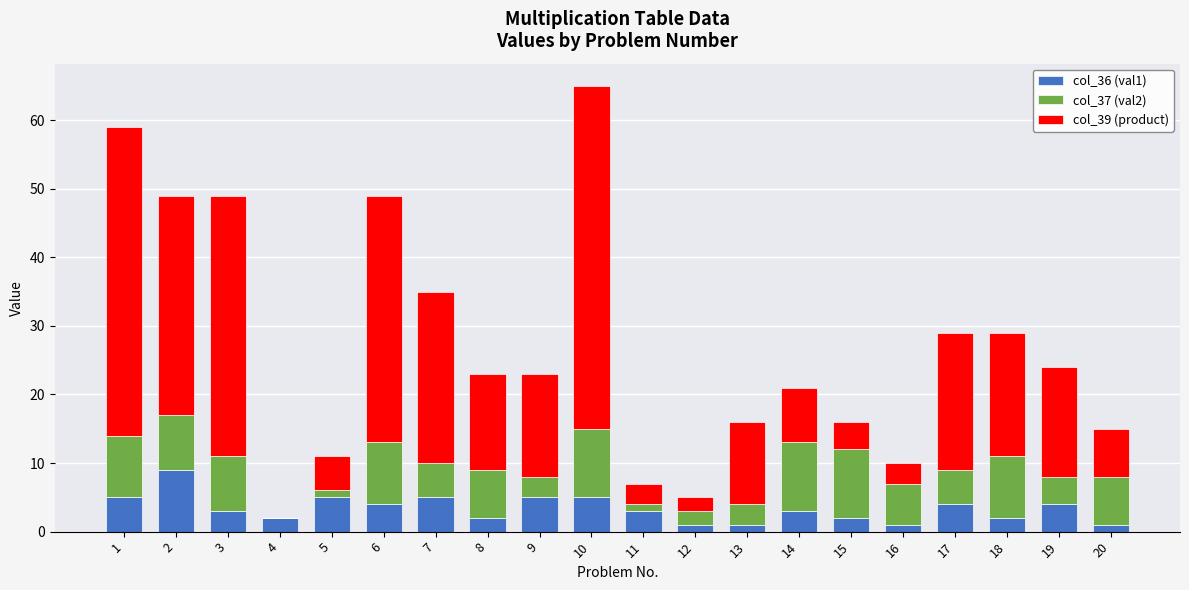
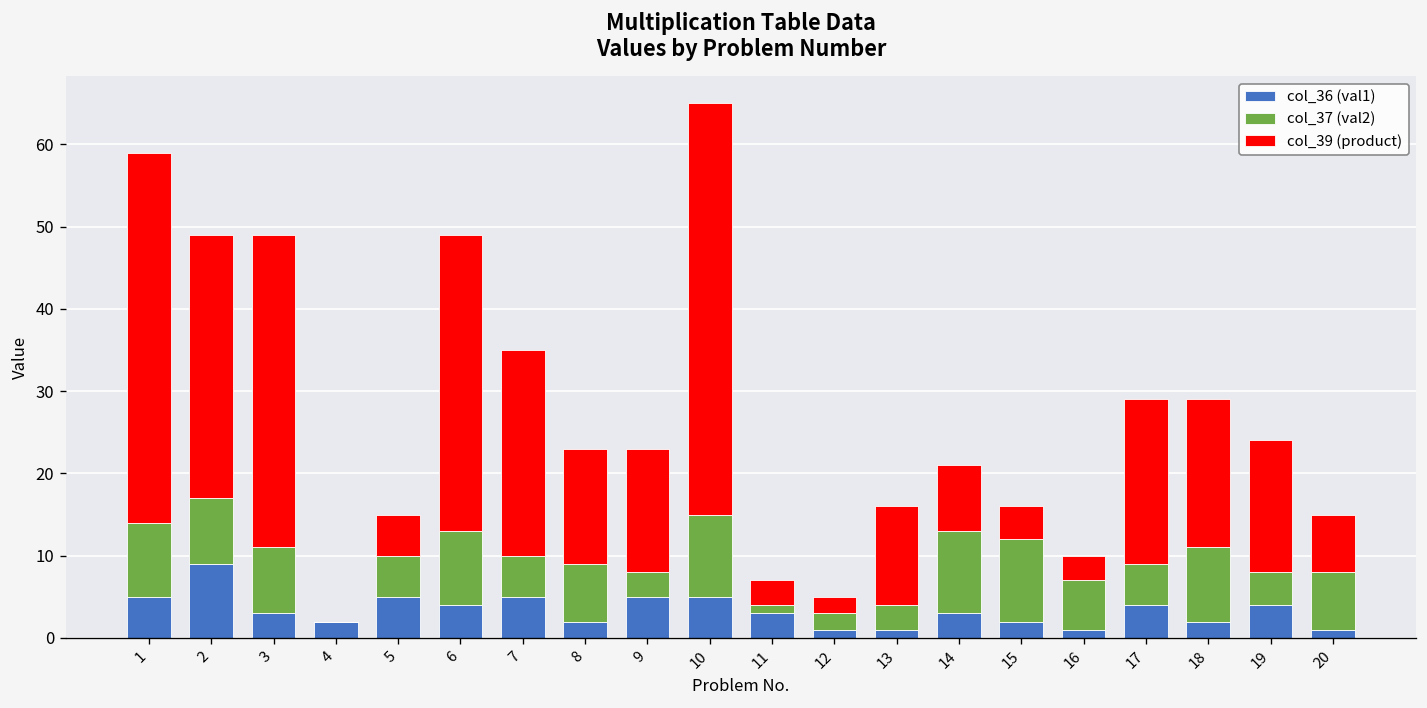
  {
    "col_36 (val1)": {
      "1": 5,
      "2": 9,
      "3": 3,
      "4": 2,
      "5": 5,
      "6": 4,
      "7": 5,
      "8": 2,
      "9": 5,
      "10": 5,
      "11": 3,
      "12": 1,
      "13": 1,
      "14": 3,
      "15": 2,
      "16": 1,
      "17": 4,
      "18": 2,
      "19": 4,
      "20": 1
    },
    "col_37 (val2)": {
      "1": 9,
      "2": 8,
      "3": 8,
      "4": 0,
-     "5": 1,
+     "5": 5,
      "6": 9,
      "7": 5,
      "8": 7,
      "9": 3,
      "10": 10,
      "11": 1,
      "12": 2,
      "13": 3,
      "14": 10,
      "15": 10,
      "16": 6,
      "17": 5,
      "18": 9,
      "19": 4,
      "20": 7
    },
    "col_39 (product)": {
      "1": 45,
      "2": 32,
      "3": 38,
      "4": 0,
      "5": 5,
      "6": 36,
      "7": 25,
      "8": 14,
      "9": 15,
      "10": 50,
      "11": 3,
      "12": 2,
      "13": 12,
      "14": 8,
      "15": 4,
      "16": 3,
      "17": 20,
      "18": 18,
      "19": 16,
      "20": 7
    }
  }
